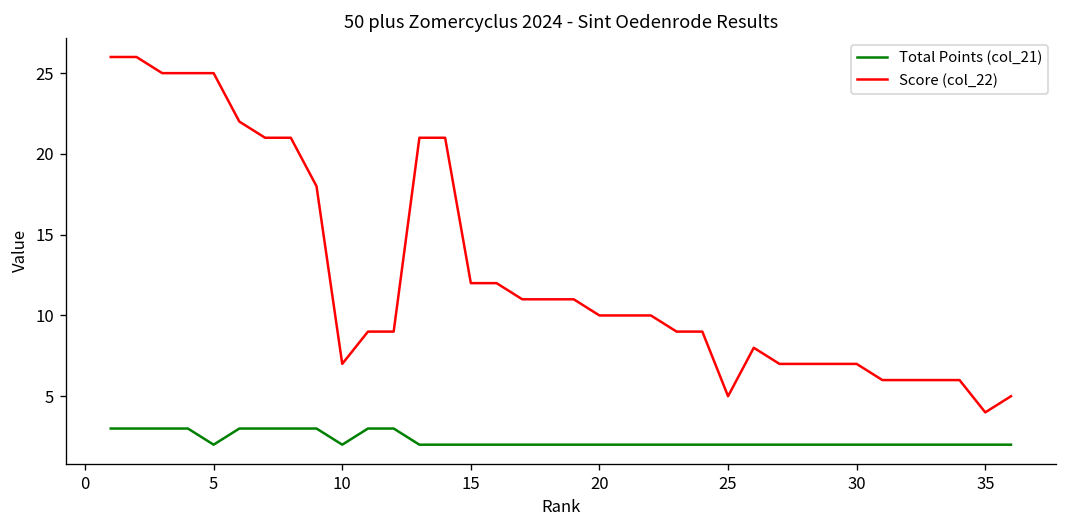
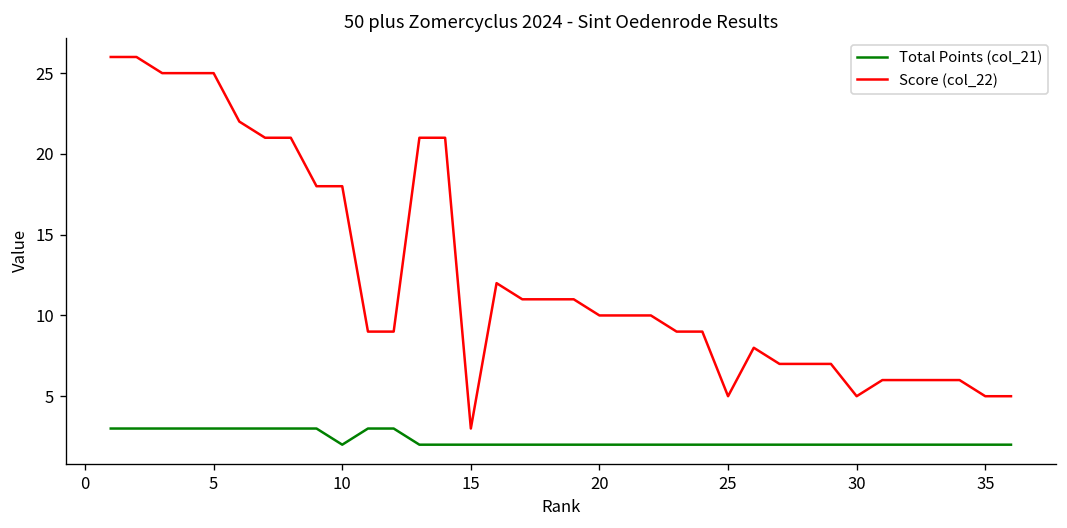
  {
    "Total Points (col_21)": {
-     "5": 2,
+     "5": 3,
      "10": 2,
      "15": 2,
      "20": 2,
      "25": 2,
      "30": 2,
      "35": 2
    },
    "Score (col_22)": {
      "5": 25,
-     "10": 7,
-     "15": 12,
+     "10": 18,
+     "15": 3,
      "20": 10,
      "25": 5,
-     "30": 7,
-     "35": 4
+     "30": 5,
+     "35": 5
    }
  }
